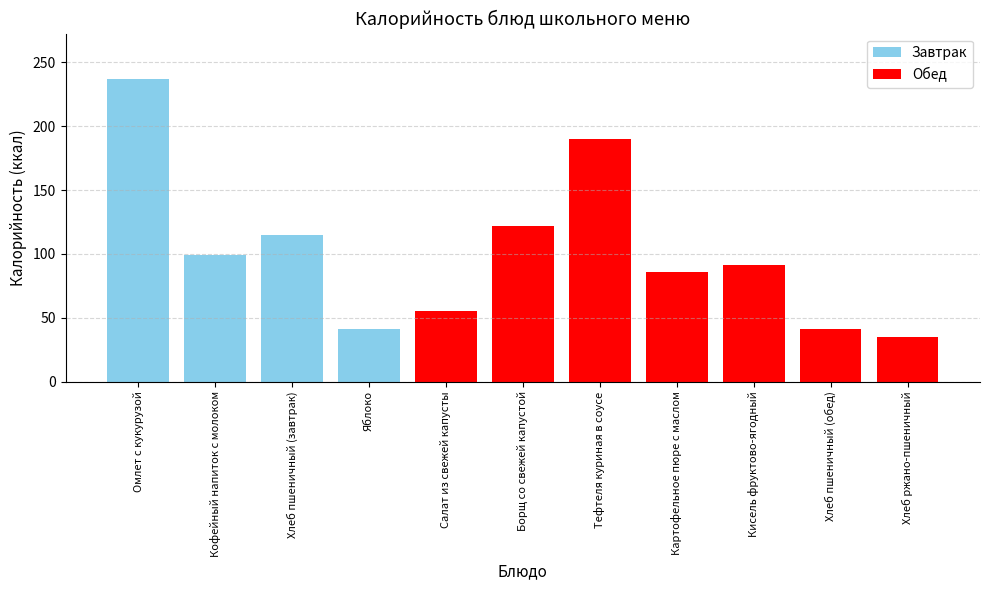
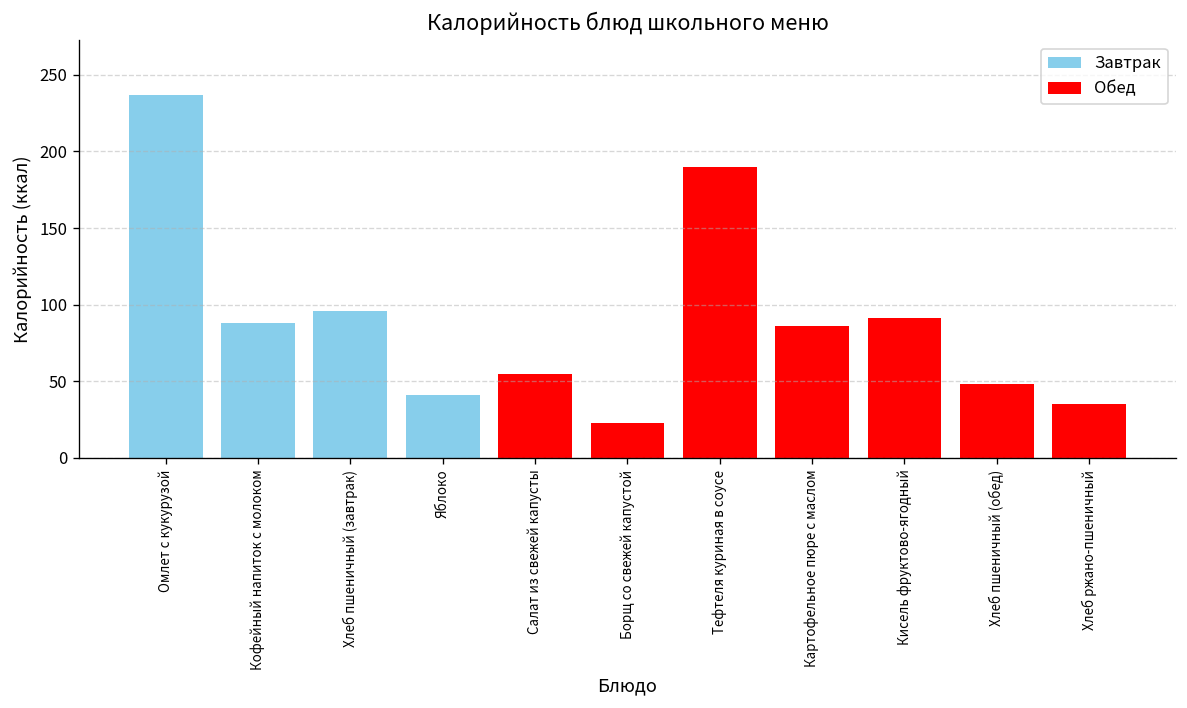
  {
    "Завтрак": {
      "Омлет с кукурузой": 237,
-     "Кофейный напиток с молоком": 99,
-     "Хлеб пшеничный (завтрак)": 115,
+     "Кофейный напиток с молоком": 88,
+     "Хлеб пшеничный (завтрак)": 96,
      "Яблоко": 41
    },
    "Обед": {
      "Салат из свежей капусты": 55,
-     "Борщ со свежей капустой": 122,
+     "Борщ со свежей капустой": 23,
      "Тефтеля куриная в соусе": 190,
      "Картофельное пюре с маслом": 86,
      "Кисель фруктово-ягодный": 91,
-     "Хлеб пшеничный (обед)": 41,
+     "Хлеб пшеничный (обед)": 48,
      "Хлеб ржано-пшеничный": 35
    }
  }
